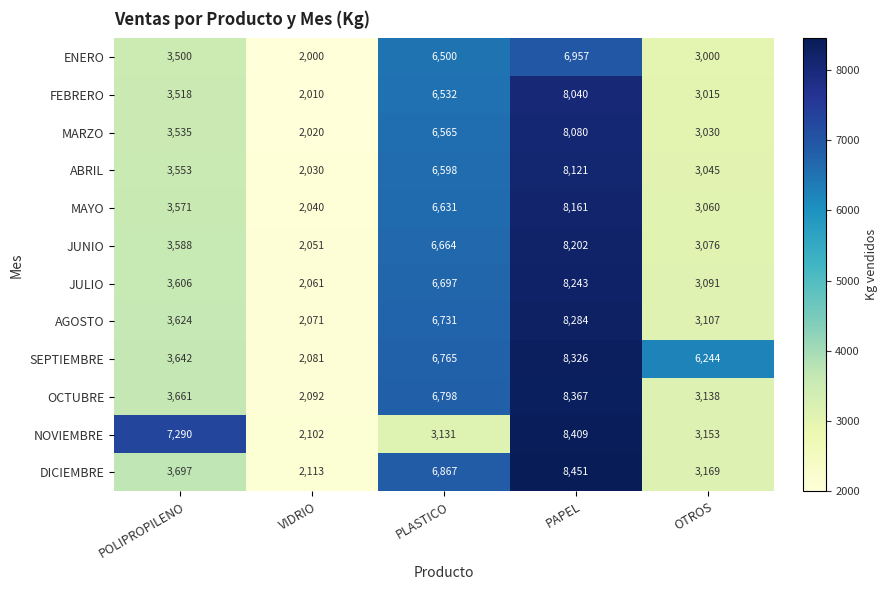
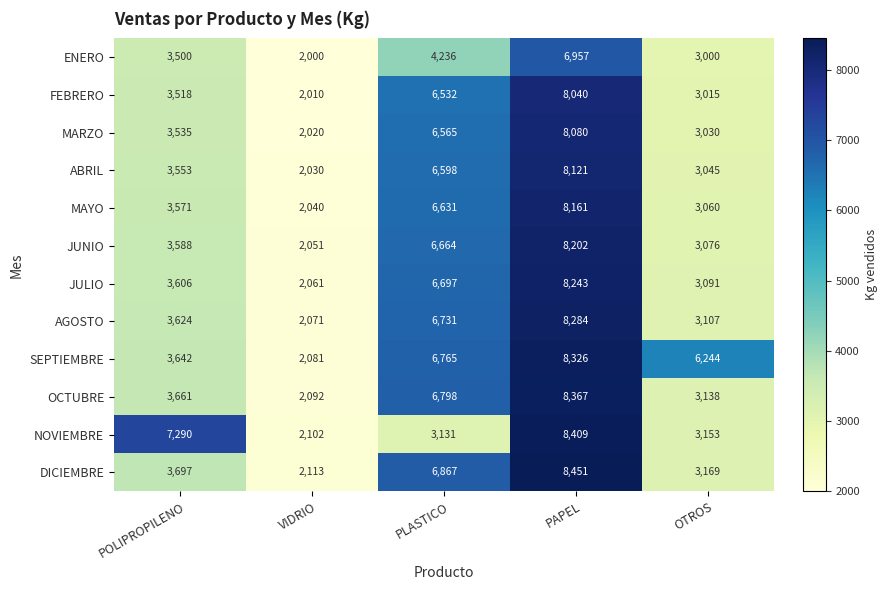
  {
    "ENERO": {
      "POLIPROPILENO": "3,500",
      "VIDRIO": "2,000",
-     "PLASTICO": "6,500",
+     "PLASTICO": "4,236",
      "PAPEL": "6,957",
      "OTROS": "3,000"
    },
    "FEBRERO": {
      "POLIPROPILENO": "3,518",
      "VIDRIO": "2,010",
      "PLASTICO": "6,532",
      "PAPEL": "8,040",
      "OTROS": "3,015"
    },
    "MARZO": {
      "POLIPROPILENO": "3,535",
      "VIDRIO": "2,020",
      "PLASTICO": "6,565",
      "PAPEL": "8,080",
      "OTROS": "3,030"
    },
    "ABRIL": {
      "POLIPROPILENO": "3,553",
      "VIDRIO": "2,030",
      "PLASTICO": "6,598",
      "PAPEL": "8,121",
      "OTROS": "3,045"
    },
    "MAYO": {
      "POLIPROPILENO": "3,571",
      "VIDRIO": "2,040",
      "PLASTICO": "6,631",
      "PAPEL": "8,161",
      "OTROS": "3,060"
    },
    "JUNIO": {
      "POLIPROPILENO": "3,588",
      "VIDRIO": "2,051",
      "PLASTICO": "6,664",
      "PAPEL": "8,202",
      "OTROS": "3,076"
    },
    "JULIO": {
      "POLIPROPILENO": "3,606",
      "VIDRIO": "2,061",
      "PLASTICO": "6,697",
      "PAPEL": "8,243",
      "OTROS": "3,091"
    },
    "AGOSTO": {
      "POLIPROPILENO": "3,624",
      "VIDRIO": "2,071",
      "PLASTICO": "6,731",
      "PAPEL": "8,284",
      "OTROS": "3,107"
    },
    "SEPTIEMBRE": {
      "POLIPROPILENO": "3,642",
      "VIDRIO": "2,081",
      "PLASTICO": "6,765",
      "PAPEL": "8,326",
      "OTROS": "6,244"
    },
    "OCTUBRE": {
      "POLIPROPILENO": "3,661",
      "VIDRIO": "2,092",
      "PLASTICO": "6,798",
      "PAPEL": "8,367",
      "OTROS": "3,138"
    },
    "NOVIEMBRE": {
      "POLIPROPILENO": "7,290",
      "VIDRIO": "2,102",
      "PLASTICO": "3,131",
      "PAPEL": "8,409",
      "OTROS": "3,153"
    },
    "DICIEMBRE": {
      "POLIPROPILENO": "3,697",
      "VIDRIO": "2,113",
      "PLASTICO": "6,867",
      "PAPEL": "8,451",
      "OTROS": "3,169"
    }
  }
